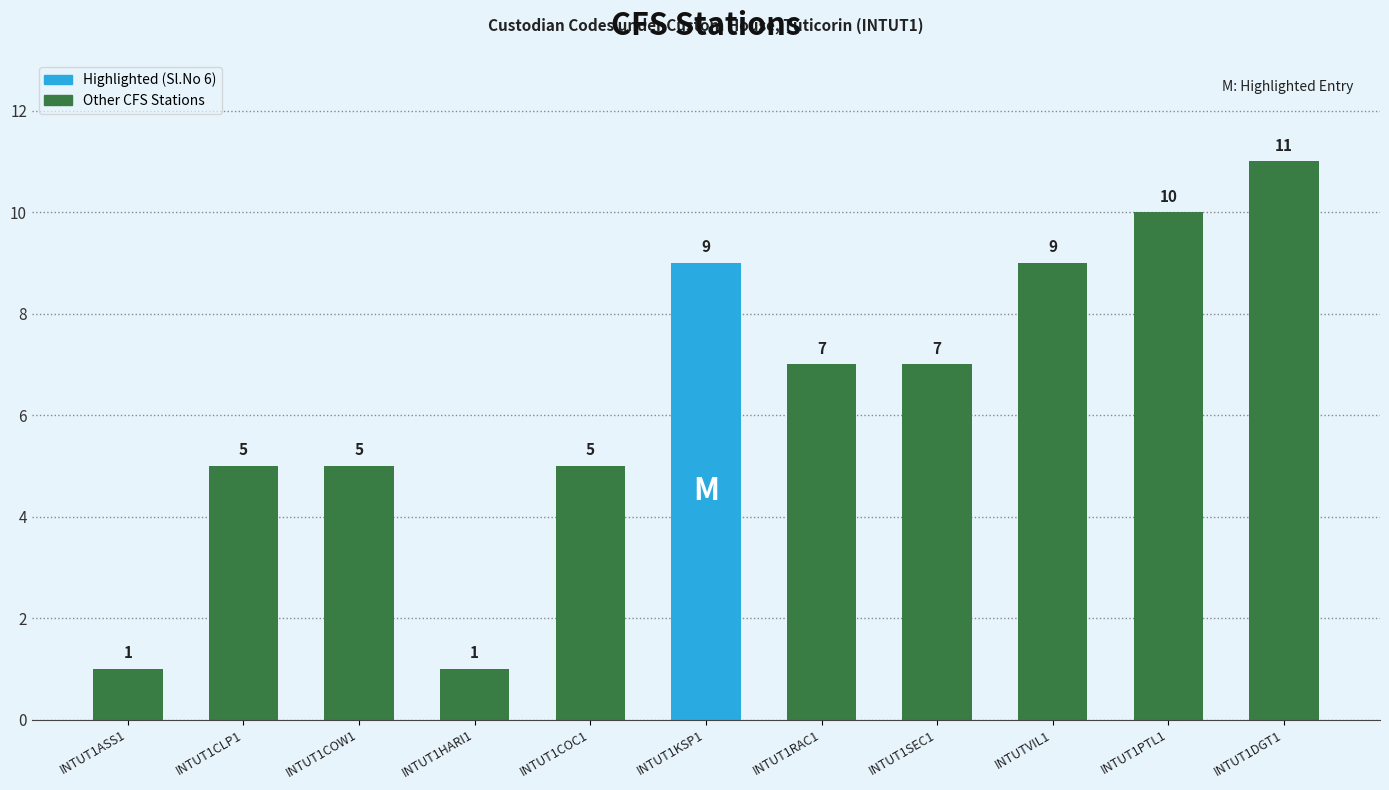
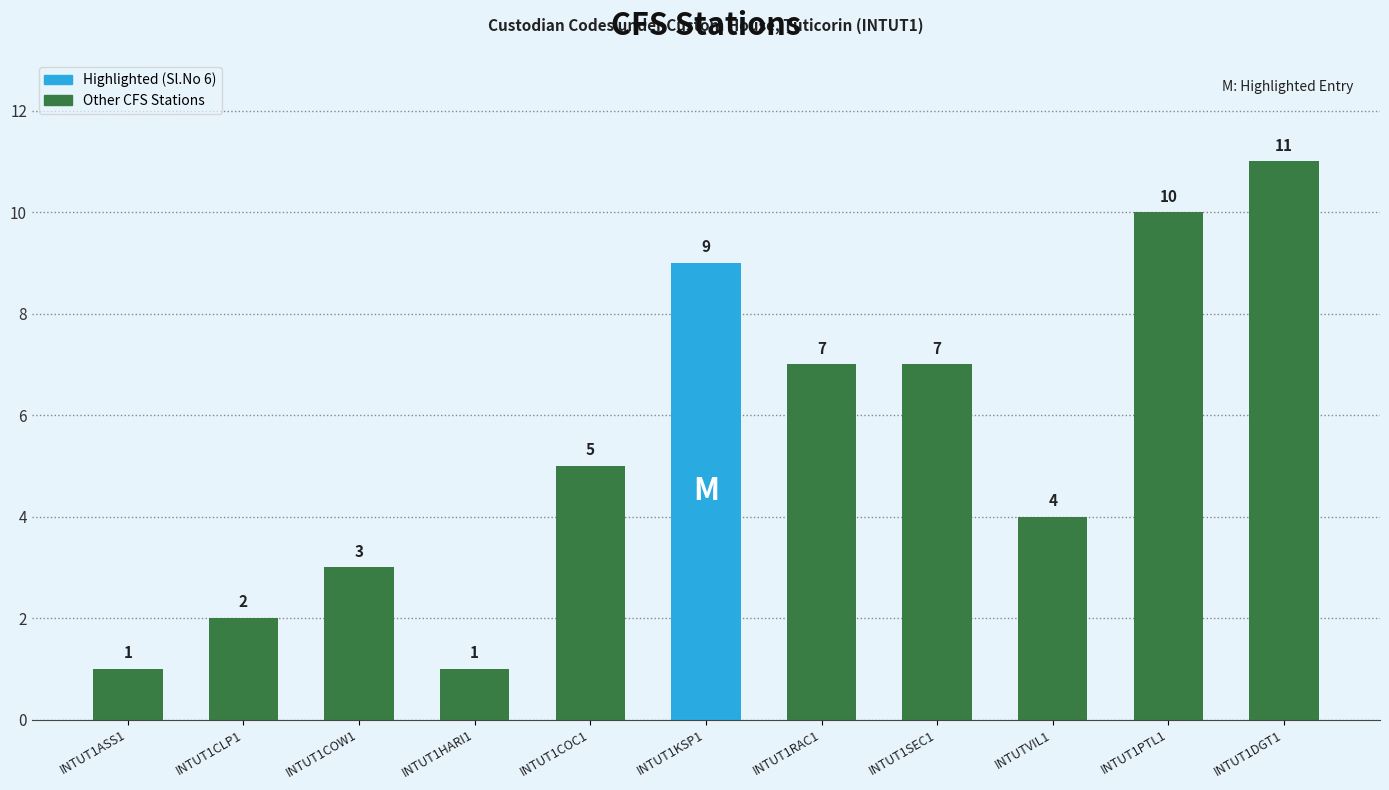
  {
    "INTUT1ASS1": 1,
-   "INTUT1CLP1": 5,
-   "INTUT1COW1": 5,
+   "INTUT1CLP1": 2,
+   "INTUT1COW1": 3,
    "INTUT1HARI1": 1,
    "INTUT1COC1": 5,
    "INTUT1KSP1": 9,
    "INTUT1RAC1": 7,
    "INTUT1SEC1": 7,
-   "INTUTVIL1": 9,
+   "INTUTVIL1": 4,
    "INTUT1PTL1": 10,
    "INTUT1DGT1": 11
  }
